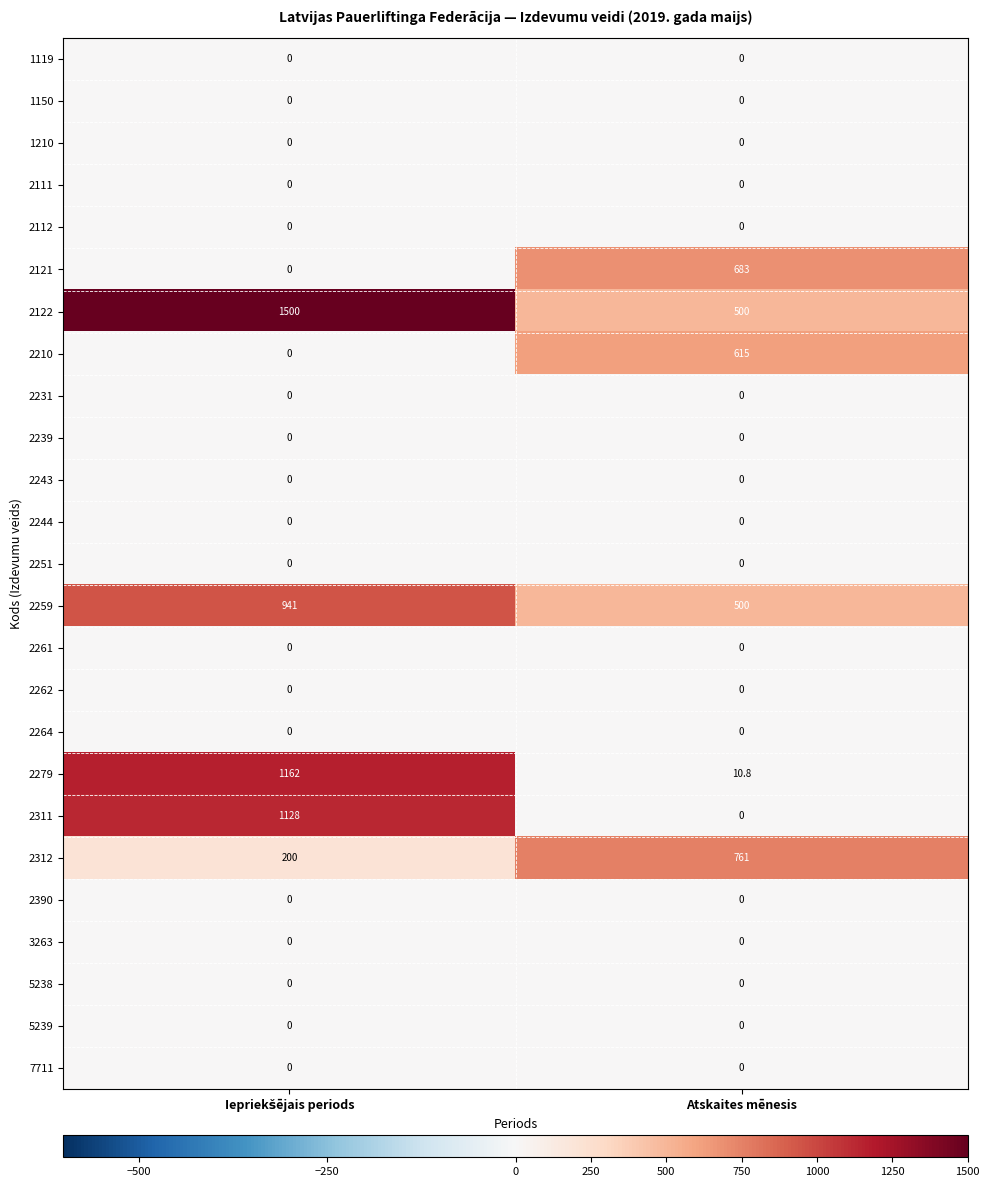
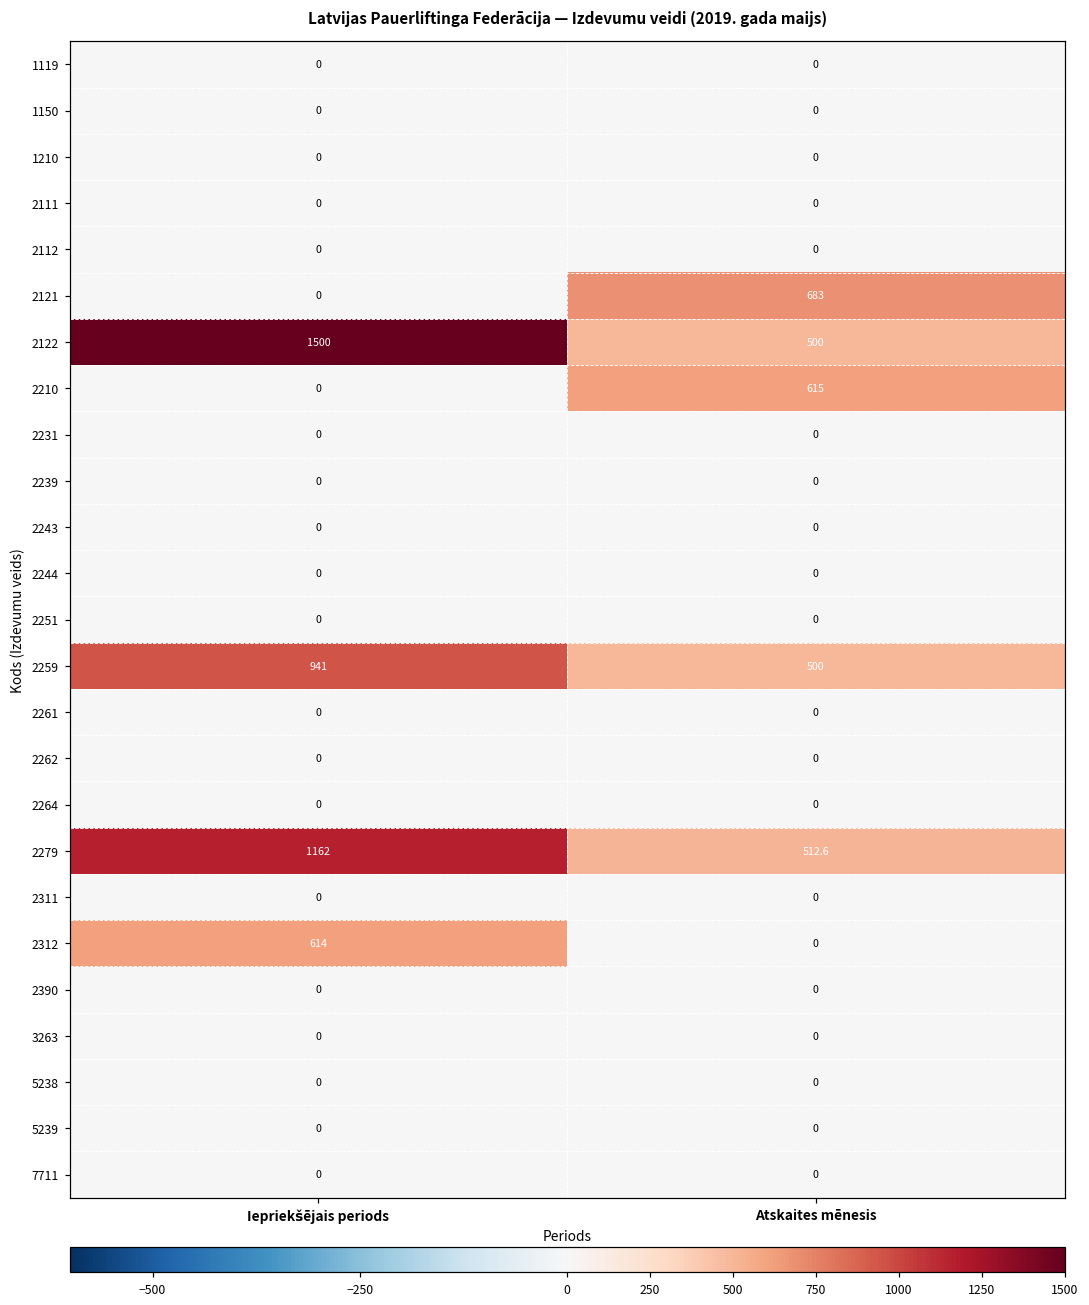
  {
    "1119": {
      "Iepriekšējais periods": 0,
      "Atskaites mēnesis": 0
    },
    "1150": {
      "Iepriekšējais periods": 0,
      "Atskaites mēnesis": 0
    },
    "1210": {
      "Iepriekšējais periods": 0,
      "Atskaites mēnesis": 0
    },
    "2111": {
      "Iepriekšējais periods": 0,
      "Atskaites mēnesis": 0
    },
    "2112": {
      "Iepriekšējais periods": 0,
      "Atskaites mēnesis": 0
    },
    "2121": {
      "Iepriekšējais periods": 0,
      "Atskaites mēnesis": 683
    },
    "2122": {
      "Iepriekšējais periods": 1500,
      "Atskaites mēnesis": 500
    },
    "2210": {
      "Iepriekšējais periods": 0,
      "Atskaites mēnesis": 615
    },
    "2231": {
      "Iepriekšējais periods": 0,
      "Atskaites mēnesis": 0
    },
    "2239": {
      "Iepriekšējais periods": 0,
      "Atskaites mēnesis": 0
    },
    "2243": {
      "Iepriekšējais periods": 0,
      "Atskaites mēnesis": 0
    },
    "2244": {
      "Iepriekšējais periods": 0,
      "Atskaites mēnesis": 0
    },
    "2251": {
      "Iepriekšējais periods": 0,
      "Atskaites mēnesis": 0
    },
    "2259": {
      "Iepriekšējais periods": 941,
      "Atskaites mēnesis": 500
    },
    "2261": {
      "Iepriekšējais periods": 0,
      "Atskaites mēnesis": 0
    },
    "2262": {
      "Iepriekšējais periods": 0,
      "Atskaites mēnesis": 0
    },
    "2264": {
      "Iepriekšējais periods": 0,
      "Atskaites mēnesis": 0
    },
    "2279": {
      "Iepriekšējais periods": 1162,
-     "Atskaites mēnesis": 10.8
+     "Atskaites mēnesis": 512.6
    },
    "2311": {
-     "Iepriekšējais periods": 1128,
+     "Iepriekšējais periods": 0,
      "Atskaites mēnesis": 0
    },
    "2312": {
-     "Iepriekšējais periods": 200,
-     "Atskaites mēnesis": 761
+     "Iepriekšējais periods": 614,
+     "Atskaites mēnesis": 0
    },
    "2390": {
      "Iepriekšējais periods": 0,
      "Atskaites mēnesis": 0
    },
    "3263": {
      "Iepriekšējais periods": 0,
      "Atskaites mēnesis": 0
    },
    "5238": {
      "Iepriekšējais periods": 0,
      "Atskaites mēnesis": 0
    },
    "5239": {
      "Iepriekšējais periods": 0,
      "Atskaites mēnesis": 0
    },
    "7711": {
      "Iepriekšējais periods": 0,
      "Atskaites mēnesis": 0
    }
  }
